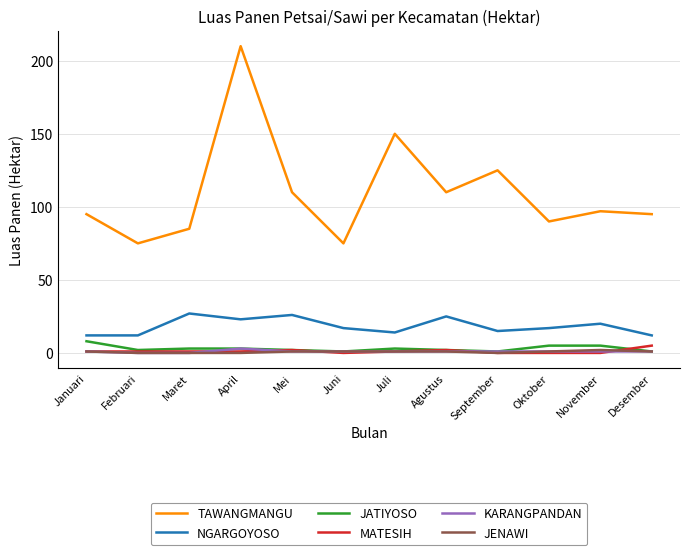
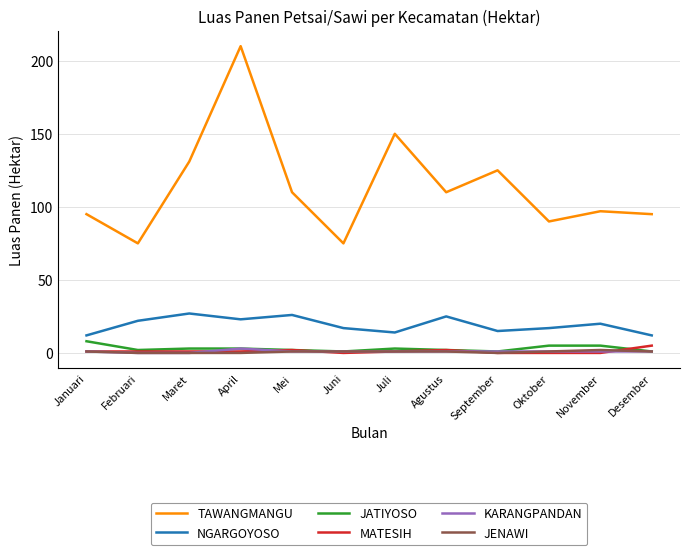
  {
    "TAWANGMANGU": {
      "Januari": 95,
      "Februari": 75,
-     "Maret": 85,
+     "Maret": 131,
      "April": 210,
      "Mei": 110,
      "Juni": 75,
      "Juli": 150,
      "Agustus": 110,
      "September": 125,
      "Oktober": 90,
      "November": 97,
      "Desember": 95
    },
    "NGARGOYOSO": {
      "Januari": 12,
-     "Februari": 12,
+     "Februari": 22,
      "Maret": 27,
      "April": 23,
      "Mei": 26,
      "Juni": 17,
      "Juli": 14,
      "Agustus": 25,
      "September": 15,
      "Oktober": 17,
      "November": 20,
      "Desember": 12
    },
    "JATIYOSO": {
      "Januari": 8,
      "Maret": 3,
      "Juli": 3,
      "Oktober": 5,
      "November": 5
    },
    "MATESIH": {
      "Desember": 5
    }
  }
